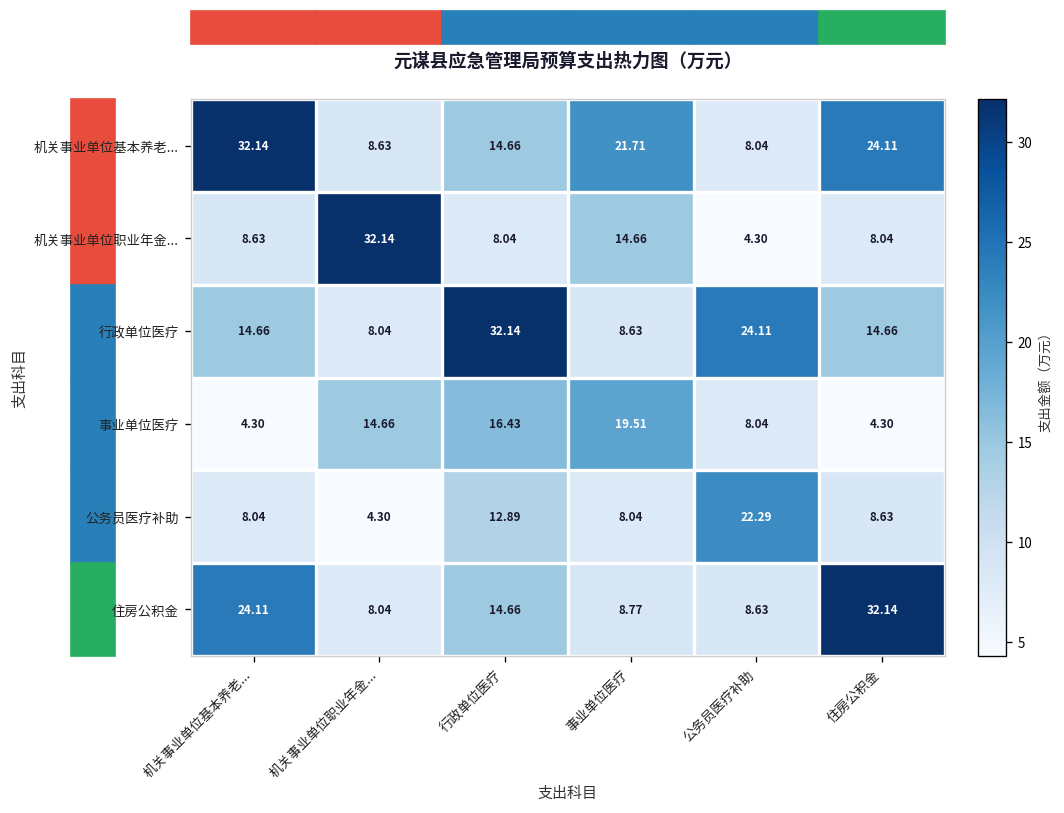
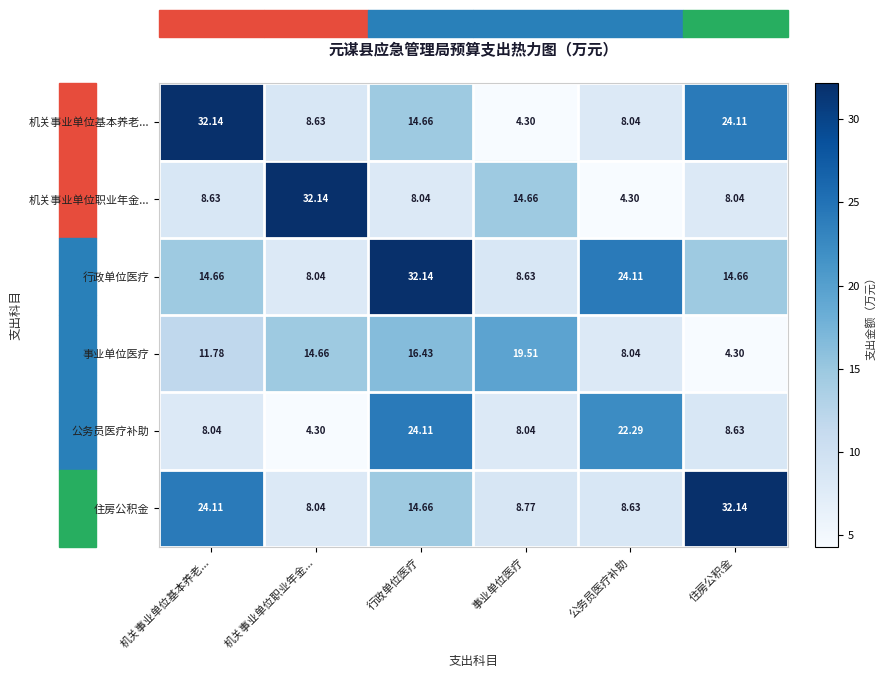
  {
    "机关事业单位基本养老...": {
      "机关事业单位基本养老...": 32.14,
      "机关事业单位职业年金...": 8.63,
      "行政单位医疗": 14.66,
-     "事业单位医疗": 21.71,
+     "事业单位医疗": 4.30,
      "公务员医疗补助": 8.04,
      "住房公积金": 24.11
    },
    "机关事业单位职业年金...": {
      "机关事业单位基本养老...": 8.63,
      "机关事业单位职业年金...": 32.14,
      "行政单位医疗": 8.04,
      "事业单位医疗": 14.66,
      "公务员医疗补助": 4.30,
      "住房公积金": 8.04
    },
    "行政单位医疗": {
      "机关事业单位基本养老...": 14.66,
      "机关事业单位职业年金...": 8.04,
      "行政单位医疗": 32.14,
      "事业单位医疗": 8.63,
      "公务员医疗补助": 24.11,
      "住房公积金": 14.66
    },
    "事业单位医疗": {
-     "机关事业单位基本养老...": 4.30,
+     "机关事业单位基本养老...": 11.78,
      "机关事业单位职业年金...": 14.66,
      "行政单位医疗": 16.43,
      "事业单位医疗": 19.51,
      "公务员医疗补助": 8.04,
      "住房公积金": 4.30
    },
    "公务员医疗补助": {
      "机关事业单位基本养老...": 8.04,
      "机关事业单位职业年金...": 4.30,
-     "行政单位医疗": 12.89,
+     "行政单位医疗": 24.11,
      "事业单位医疗": 8.04,
      "公务员医疗补助": 22.29,
      "住房公积金": 8.63
    },
    "住房公积金": {
      "机关事业单位基本养老...": 24.11,
      "机关事业单位职业年金...": 8.04,
      "行政单位医疗": 14.66,
      "事业单位医疗": 8.77,
      "公务员医疗补助": 8.63,
      "住房公积金": 32.14
    }
  }
